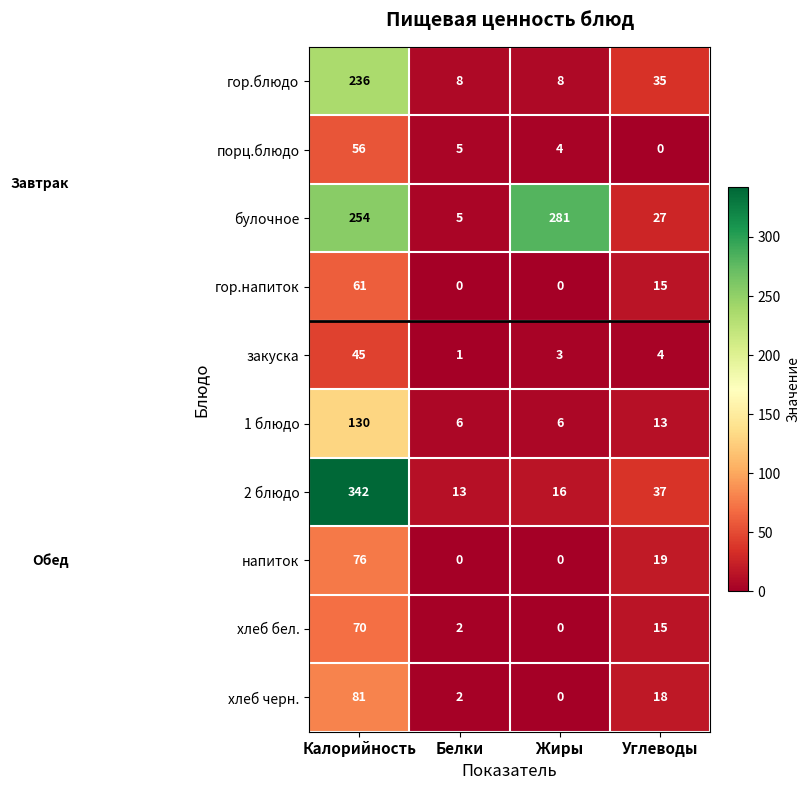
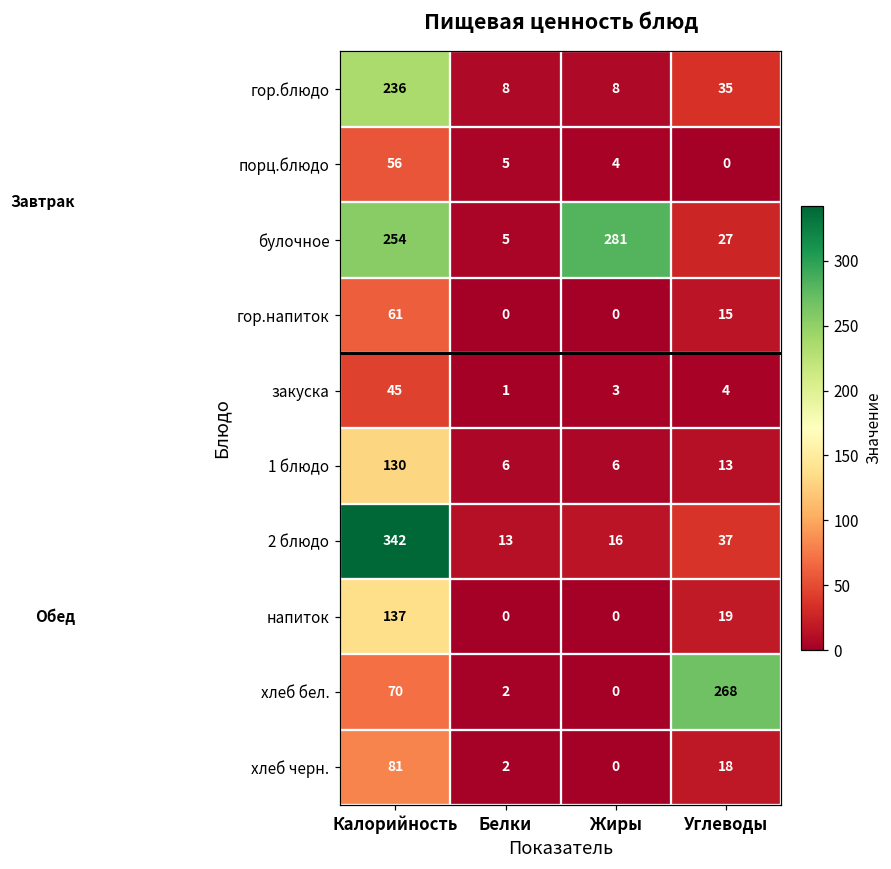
  {
    "гор.блюдо": {
      "Калорийность": 236,
      "Белки": 8,
      "Жиры": 8,
      "Углеводы": 35
    },
    "порц.блюдо": {
      "Калорийность": 56,
      "Белки": 5,
      "Жиры": 4,
      "Углеводы": 0
    },
    "булочное": {
      "Калорийность": 254,
      "Белки": 5,
      "Жиры": 281,
      "Углеводы": 27
    },
    "гор.напиток": {
      "Калорийность": 61,
      "Белки": 0,
      "Жиры": 0,
      "Углеводы": 15
    },
    "закуска": {
      "Калорийность": 45,
      "Белки": 1,
      "Жиры": 3,
      "Углеводы": 4
    },
    "1 блюдо": {
      "Калорийность": 130,
      "Белки": 6,
      "Жиры": 6,
      "Углеводы": 13
    },
    "2 блюдо": {
      "Калорийность": 342,
      "Белки": 13,
      "Жиры": 16,
      "Углеводы": 37
    },
    "напиток": {
-     "Калорийность": 76,
+     "Калорийность": 137,
      "Белки": 0,
      "Жиры": 0,
      "Углеводы": 19
    },
    "хлеб бел.": {
      "Калорийность": 70,
      "Белки": 2,
      "Жиры": 0,
-     "Углеводы": 15
+     "Углеводы": 268
    },
    "хлеб черн.": {
      "Калорийность": 81,
      "Белки": 2,
      "Жиры": 0,
      "Углеводы": 18
    }
  }
